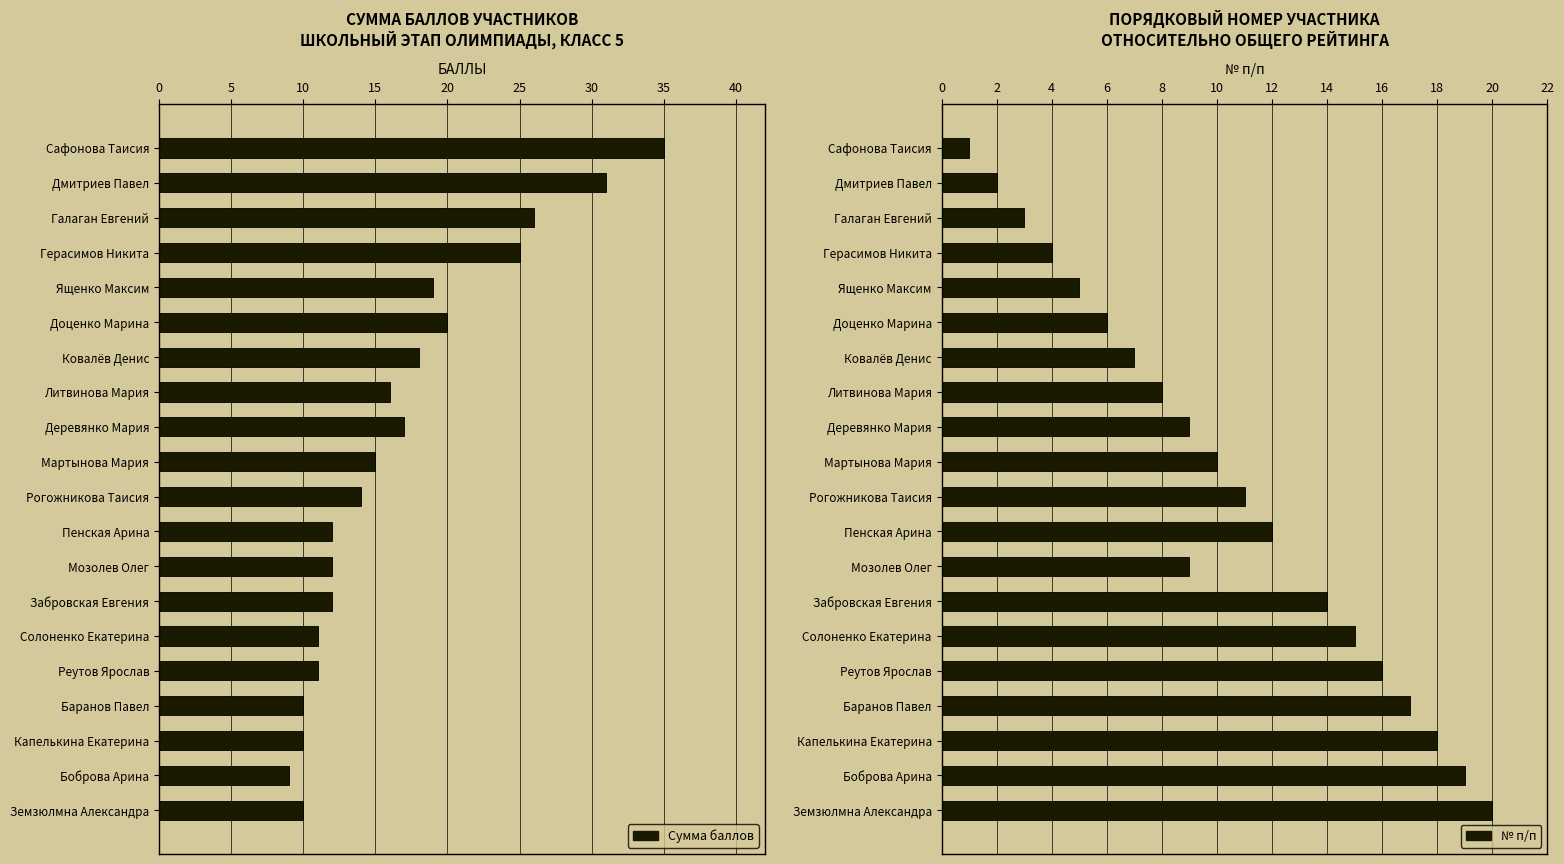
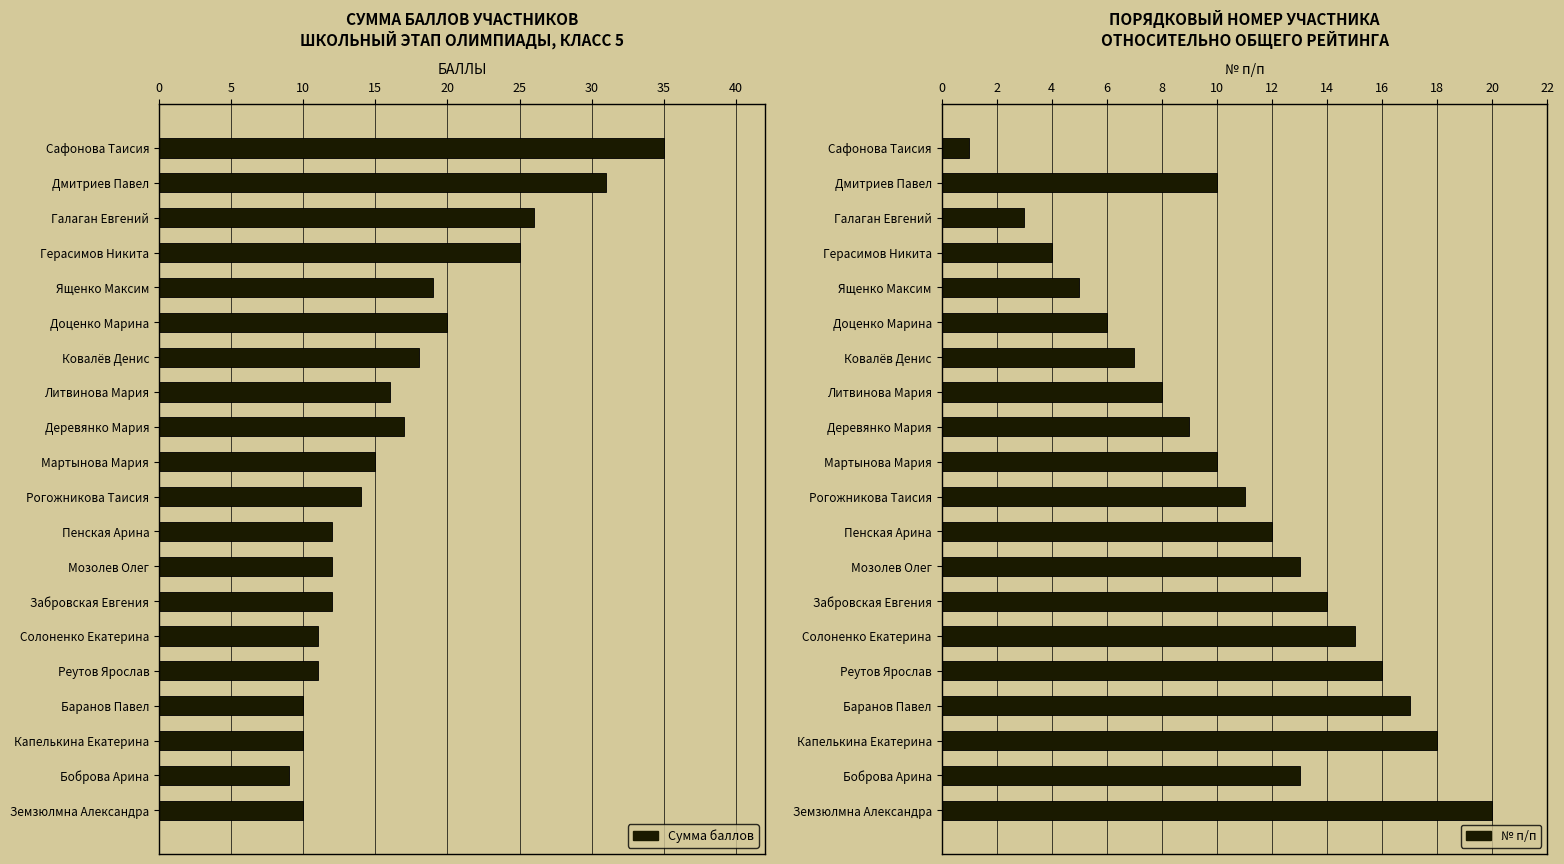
  {
    "СУММА БАЛЛОВ УЧАСТНИКОВ ШКОЛЬНЫЙ ЭТАП ОЛИМПИАДЫ, КЛАСС 5": {
      "Сафонова Таисия": 35.0,
      "Дмитриев Павел": 31.0,
      "Галаган Евгений": 26.0,
      "Герасимов Никита": 25.0,
      "Ященко Максим": 19.0,
      "Доценко Марина": 20.0,
      "Ковалёв Денис": 18.0,
      "Литвинова Мария": 16.0,
      "Деревянко Мария": 17.0,
      "Мартынова Мария": 15.0,
      "Рогожникова Таисия": 14.0,
      "Пенская Арина": 12.0,
      "Мозолев Олег": 12.0,
      "Забровская Евгения": 12.0,
      "Солоненко Екатерина": 11.0,
      "Реутов Ярослав": 11.0,
      "Баранов Павел": 10.0,
      "Капелькина Екатерина": 10.0,
      "Боброва Арина": 9.0,
      "Земзюлмна Александра": 10.0
    },
    "ПОРЯДКОВЫЙ НОМЕР УЧАСТНИКА ОТНОСИТЕЛЬНО ОБЩЕГО РЕЙТИНГА": {
      "Сафонова Таисия": 1,
-     "Дмитриев Павел": 2,
+     "Дмитриев Павел": 10,
      "Галаган Евгений": 3,
      "Герасимов Никита": 4,
      "Ященко Максим": 5,
      "Доценко Марина": 6,
      "Ковалёв Денис": 7,
      "Литвинова Мария": 8,
      "Деревянко Мария": 9,
      "Мартынова Мария": 10,
      "Рогожникова Таисия": 11,
      "Пенская Арина": 12,
-     "Мозолев Олег": 9,
+     "Мозолев Олег": 13,
      "Забровская Евгения": 14,
      "Солоненко Екатерина": 15,
      "Реутов Ярослав": 16,
      "Баранов Павел": 17,
      "Капелькина Екатерина": 18,
-     "Боброва Арина": 19,
+     "Боброва Арина": 13,
      "Земзюлмна Александра": 20
    }
  }
